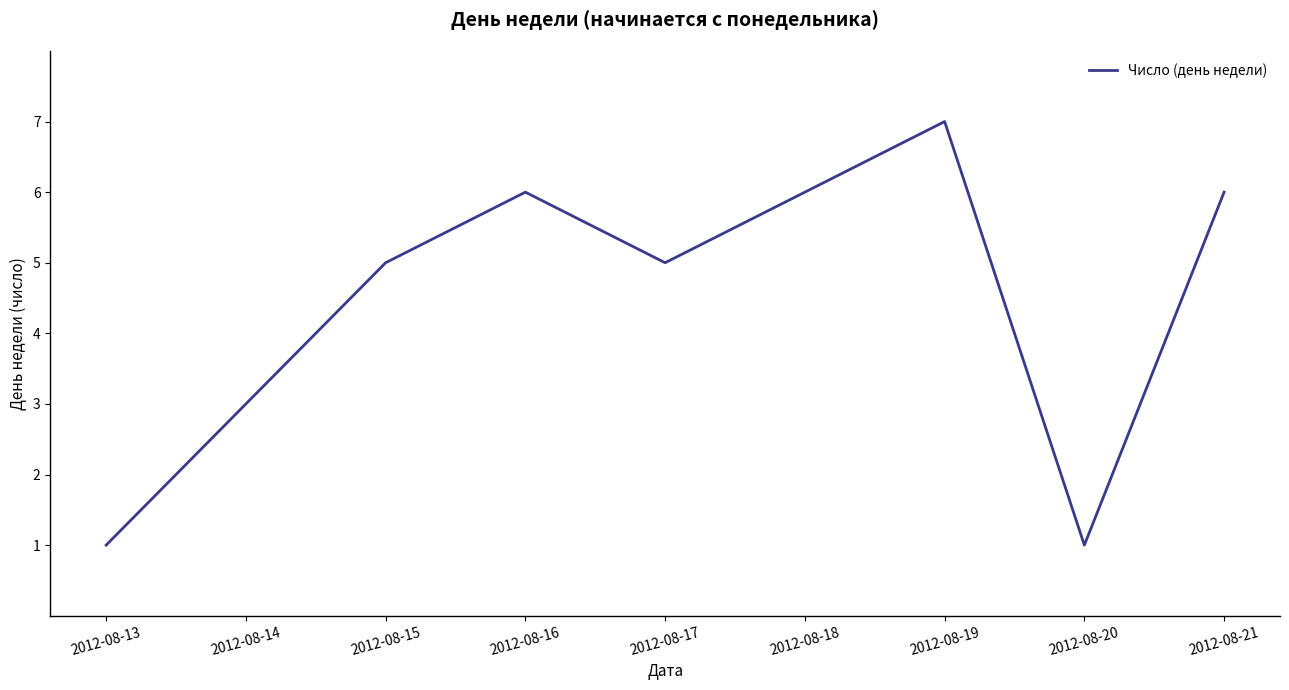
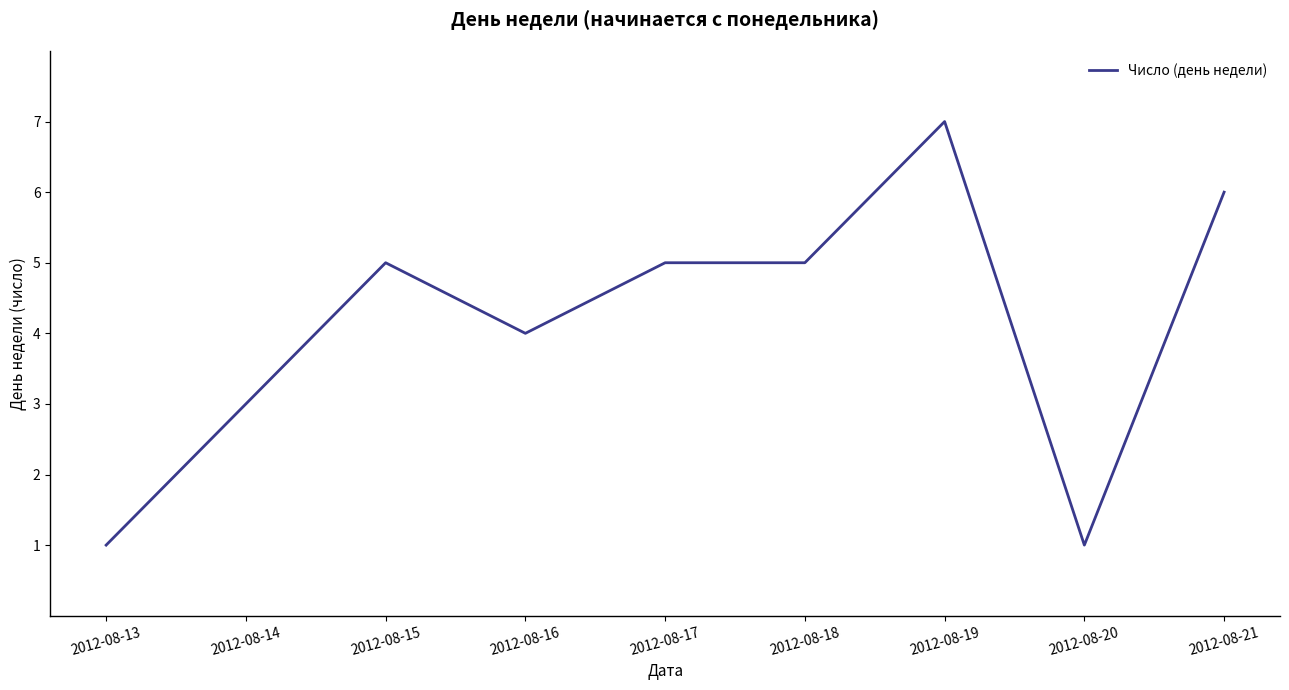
  {
    "2012-08-13": 1,
    "2012-08-14": 3,
    "2012-08-15": 5,
-   "2012-08-16": 6,
+   "2012-08-16": 4,
    "2012-08-17": 5,
-   "2012-08-18": 6,
+   "2012-08-18": 5,
    "2012-08-19": 7,
    "2012-08-20": 1,
    "2012-08-21": 6
  }
